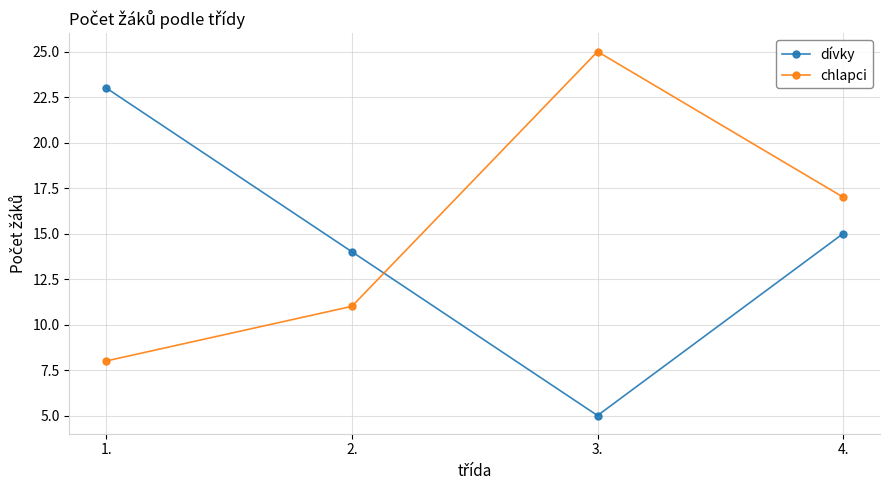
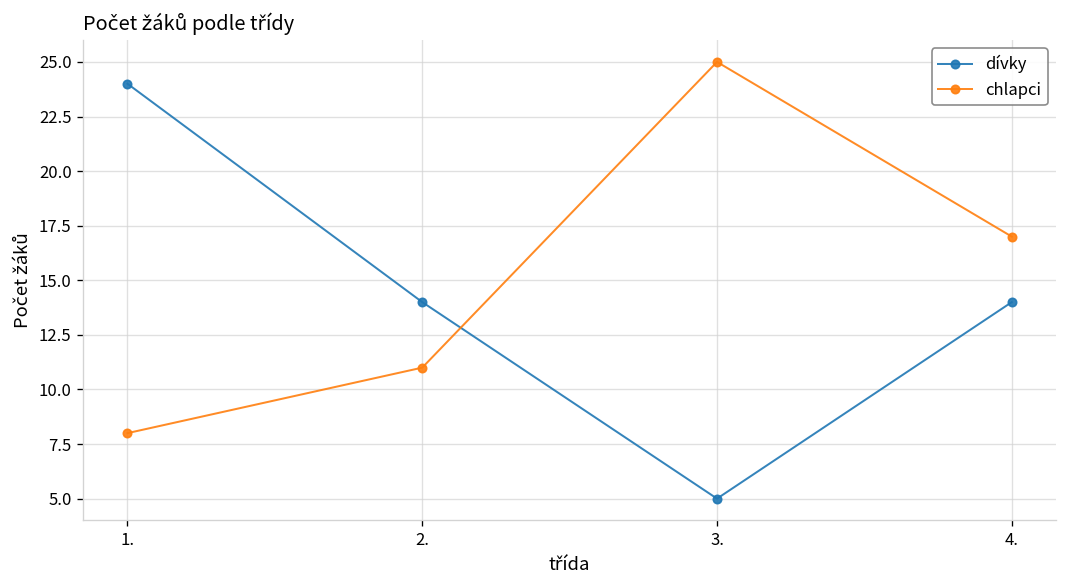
  {
    "dívky": {
-     "1.": 23,
+     "1.": 24,
      "2.": 14,
      "3.": 5,
-     "4.": 15
+     "4.": 14
    },
    "chlapci": {
      "1.": 8,
      "2.": 11,
      "3.": 25,
      "4.": 17
    }
  }
